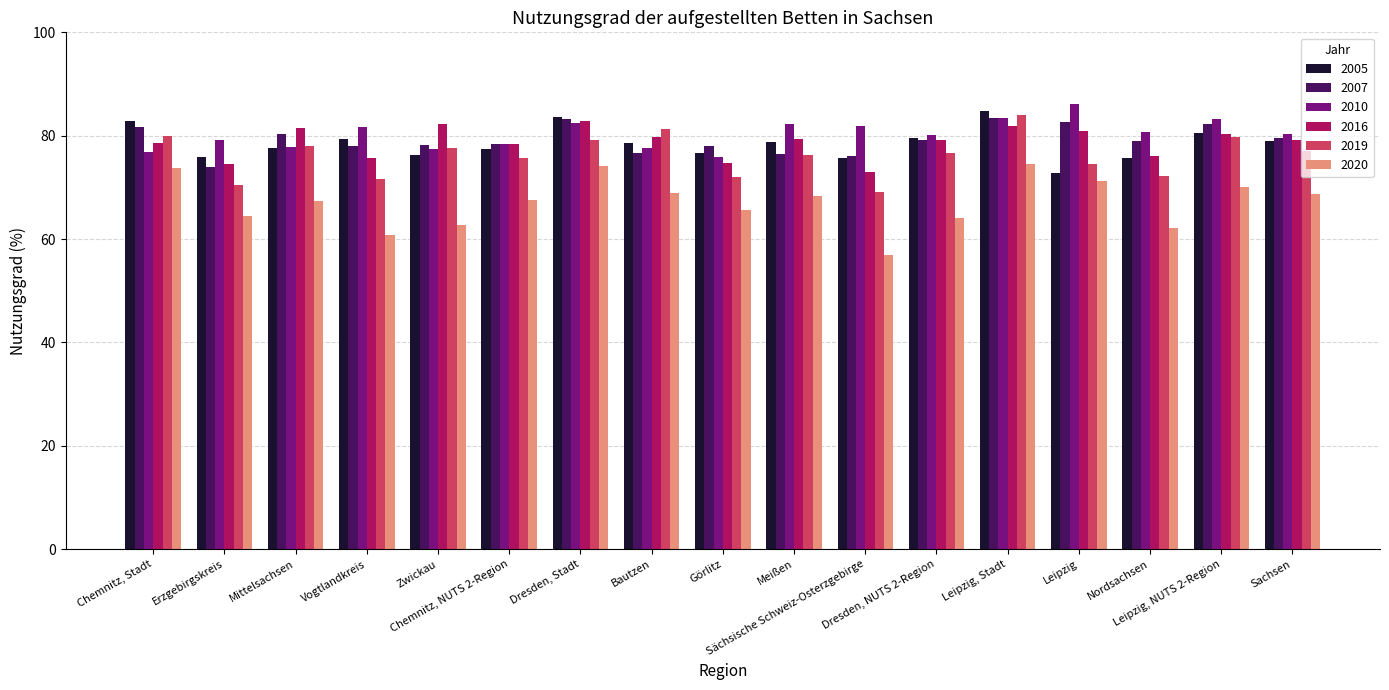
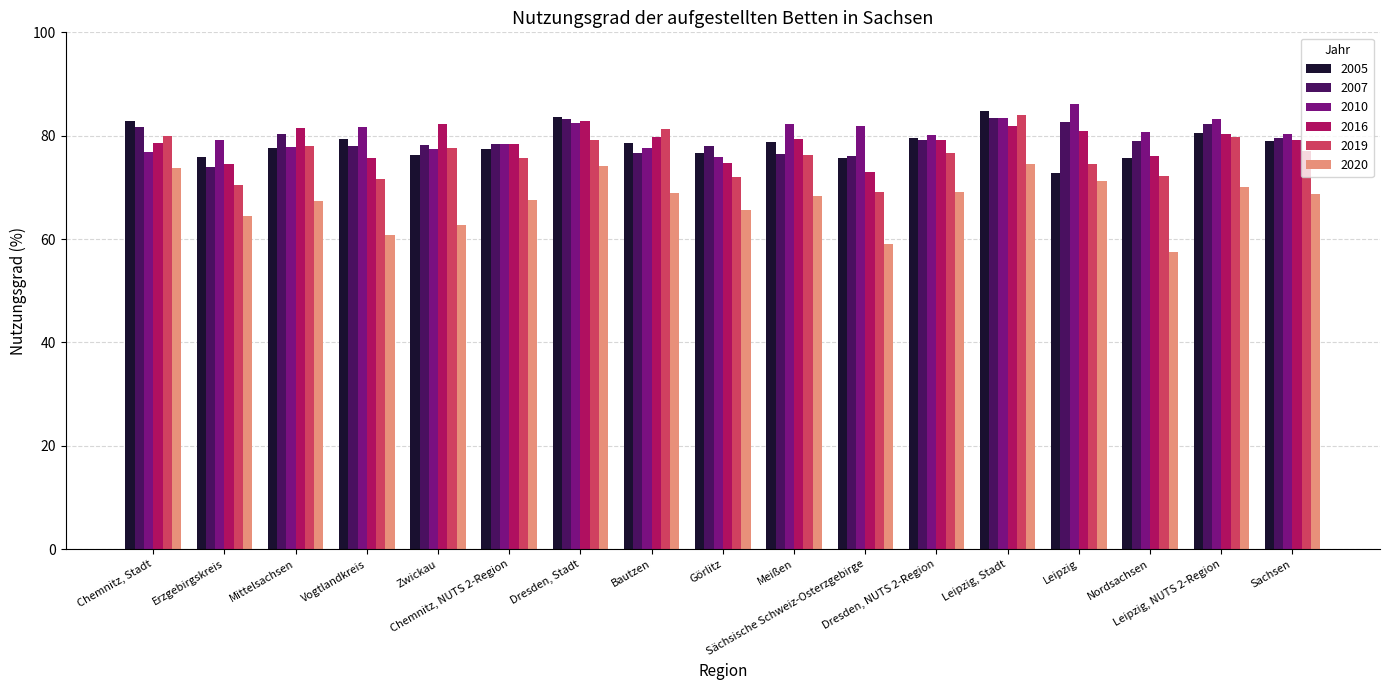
  {
    "2005": {
      "Chemnitz, Stadt": 83,
      "Erzgebirgskreis": 76,
      "Mittelsachsen": 78,
      "Vogtlandkreis": 79,
      "Zwickau": 76,
      "Chemnitz, NUTS 2-Region": 78,
      "Dresden, Stadt": 84,
      "Bautzen": 79,
      "Görlitz": 77,
      "Meißen": 79,
      "Sächsische Schweiz-Osterzgebirge": 76,
      "Dresden, NUTS 2-Region": 80,
      "Leipzig, Stadt": 85,
      "Leipzig": 73,
      "Nordsachsen": 76,
      "Leipzig, NUTS 2-Region": 81,
      "Sachsen": 79
    },
    "2020": {
      "Chemnitz, Stadt": 74,
      "Erzgebirgskreis": 64,
      "Mittelsachsen": 67,
      "Vogtlandkreis": 61,
      "Zwickau": 63,
      "Chemnitz, NUTS 2-Region": 68,
      "Dresden, Stadt": 74,
      "Bautzen": 69,
      "Görlitz": 66,
      "Meißen": 68,
-     "Sächsische Schweiz-Osterzgebirge": 57,
-     "Dresden, NUTS 2-Region": 64,
+     "Sächsische Schweiz-Osterzgebirge": 59,
+     "Dresden, NUTS 2-Region": 69,
      "Leipzig, Stadt": 75,
      "Leipzig": 71,
-     "Nordsachsen": 62,
+     "Nordsachsen": 58,
      "Leipzig, NUTS 2-Region": 70,
      "Sachsen": 69
    }
  }
